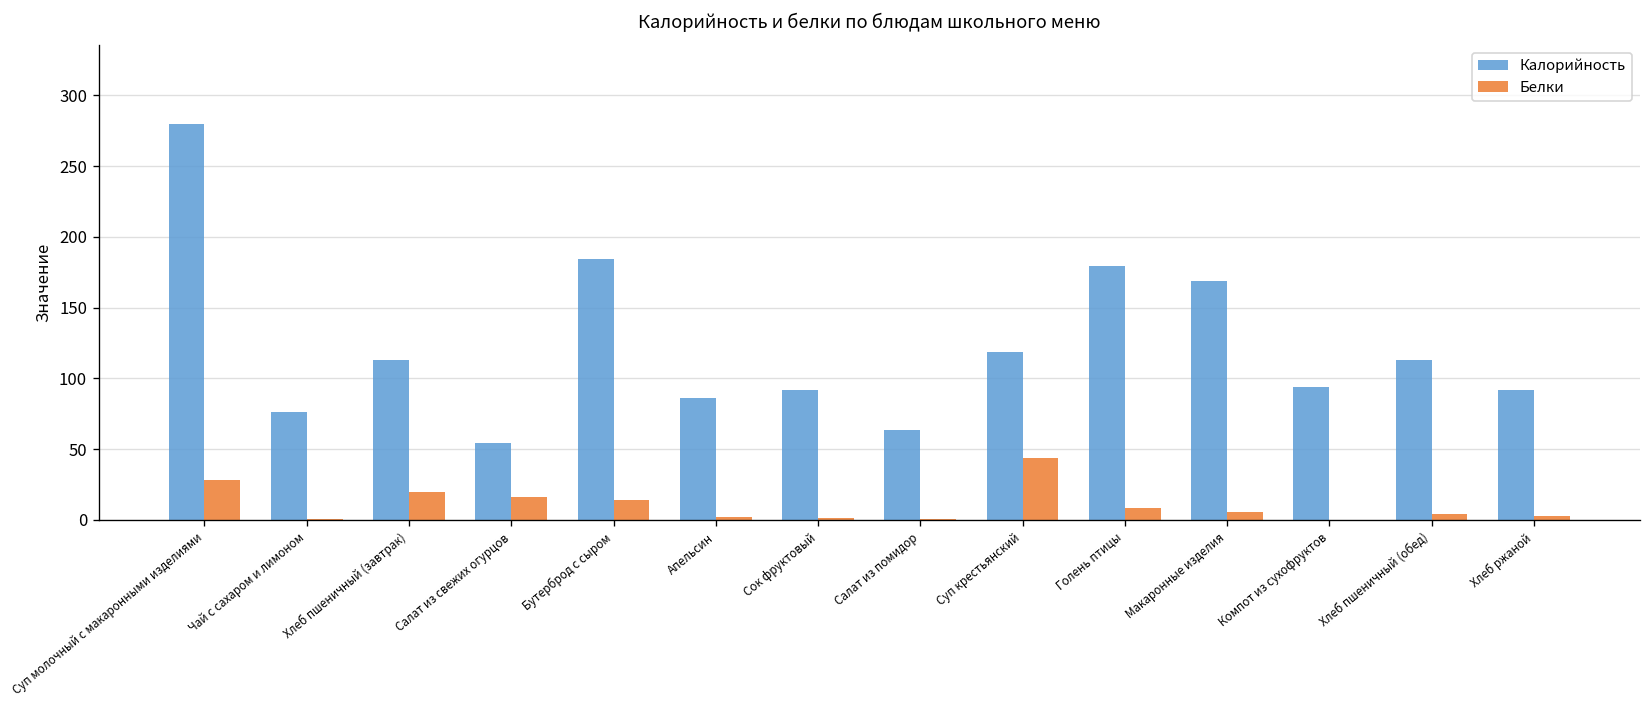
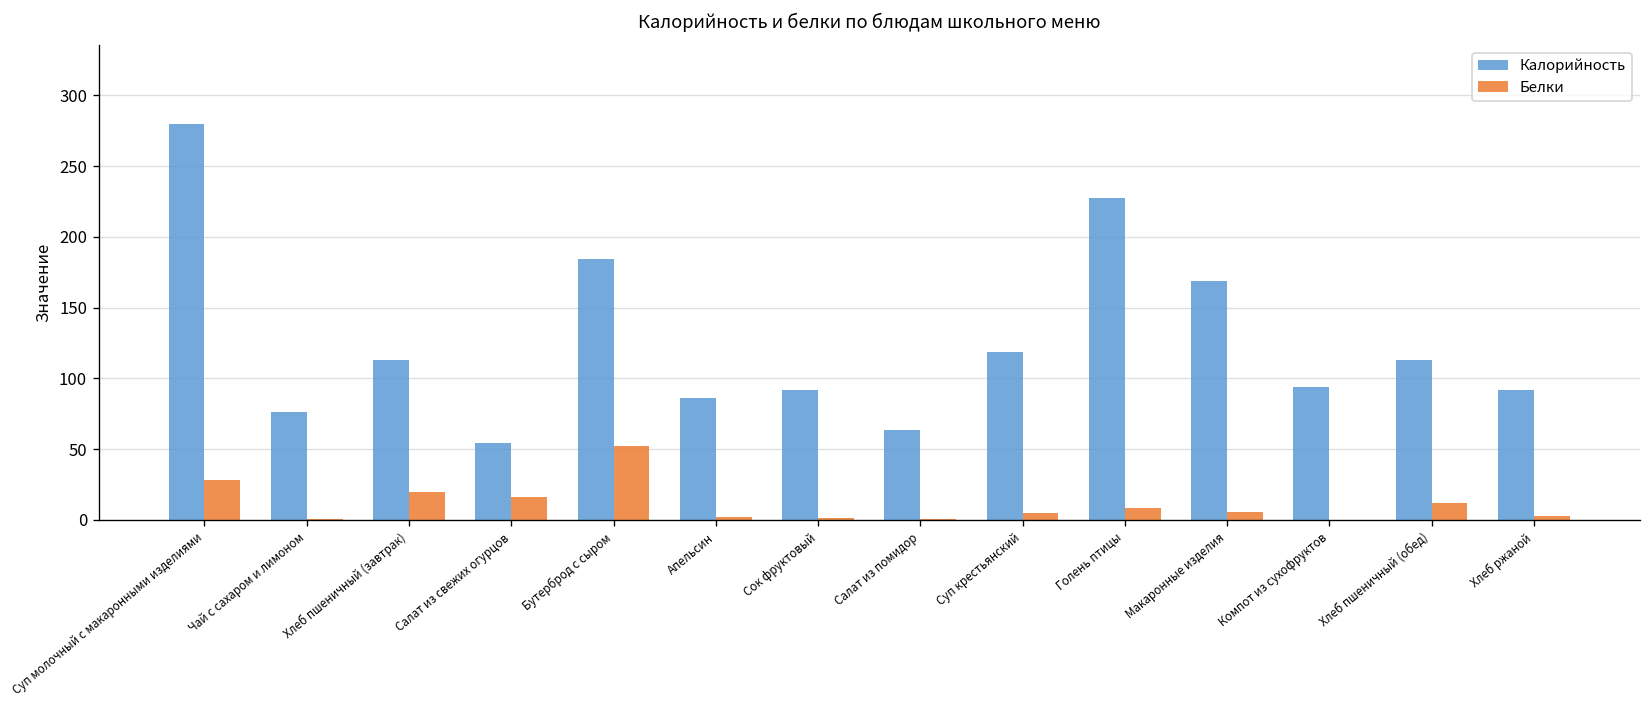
  {
    "Калорийность": {
      "Суп молочный с макаронными изделиями": 280,
      "Чай с сахаром и лимоном": 76,
      "Хлеб пшеничный (завтрак)": 113,
      "Салат из свежих огурцов": 55,
      "Бутерброд с сыром": 184,
      "Апельсин": 86,
      "Сок фруктовый": 92,
      "Салат из помидор": 63,
      "Суп крестьянский": 119,
-     "Голень птицы": 179,
+     "Голень птицы": 227,
      "Макаронные изделия": 168,
      "Компот из сухофруктов": 94,
      "Хлеб пшеничный (обед)": 113,
      "Хлеб ржаной": 92
    },
    "Белки": {
      "Суп молочный с макаронными изделиями": 28,
      "Хлеб пшеничный (завтрак)": 20,
      "Салат из свежих огурцов": 16,
-     "Бутерброд с сыром": 14,
-     "Суп крестьянский": 43,
+     "Бутерброд с сыром": 52,
+     "Суп крестьянский": 5,
      "Голень птицы": 8,
      "Макаронные изделия": 6,
-     "Хлеб пшеничный (обед)": 4,
+     "Хлеб пшеничный (обед)": 12,
      "Хлеб ржаной": 3
    }
  }
